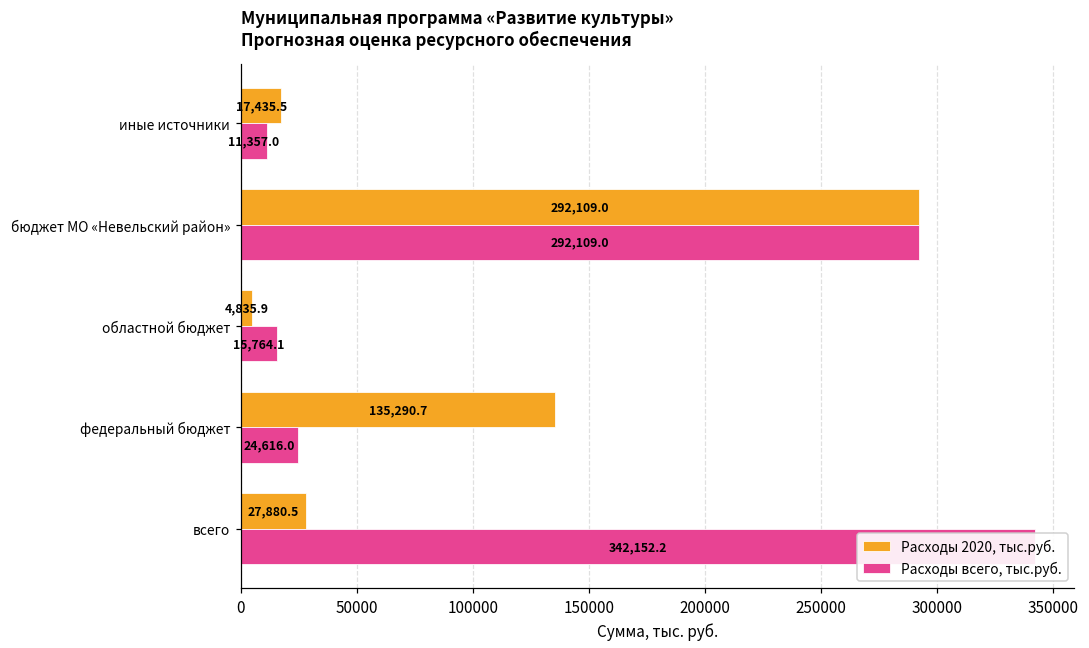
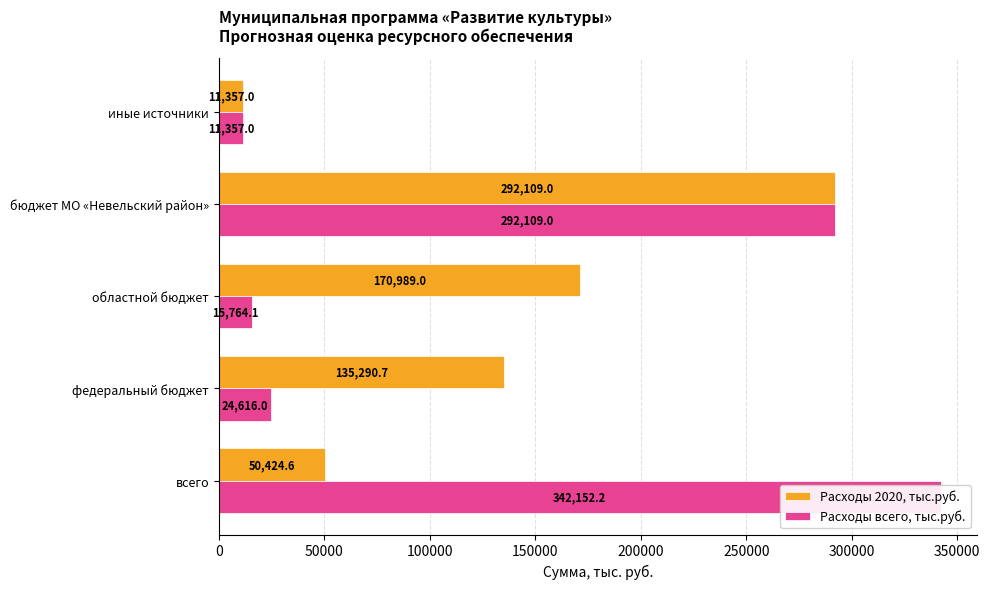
  {
    "Расходы 2020, тыс.руб.": {
-     "иные источники": "17,435.5",
+     "иные источники": "11,357.0",
      "бюджет МО «Невельский район»": "292,109.0",
-     "областной бюджет": "4,835.9",
+     "областной бюджет": "170,989.0",
      "федеральный бюджет": "135,290.7",
-     "всего": "27,880.5"
+     "всего": "50,424.6"
    },
    "Расходы всего, тыс.руб.": {
      "иные источники": "11,357.0",
      "бюджет МО «Невельский район»": "292,109.0",
      "областной бюджет": "15,764.1",
      "федеральный бюджет": "24,616.0"
    }
  }
